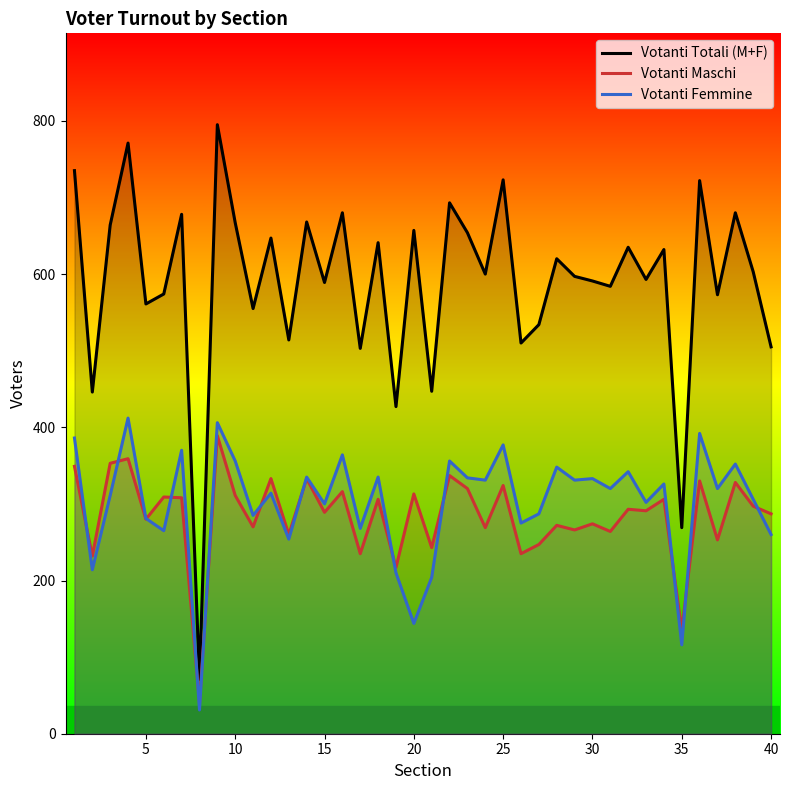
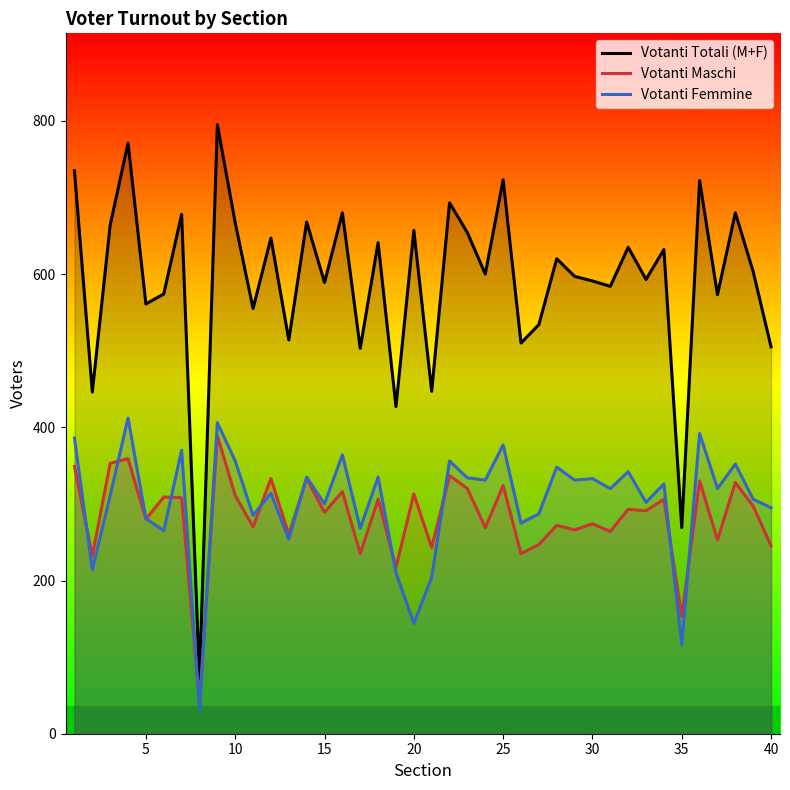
  {
    "Votanti Totali (M+F)": {
      "5": 560,
      "10": 670,
      "15": 590,
      "20": 660,
      "25": 720,
      "30": 590,
      "35": 270,
      "40": 510
    },
    "Votanti Maschi": {
      "10": 310,
      "15": 290,
      "20": 310,
      "25": 320,
      "30": 270,
-     "35": 140,
-     "40": 290
+     "35": 150,
+     "40": 250
    },
    "Votanti Femmine": {
      "10": 360,
      "15": 300,
      "20": 140,
      "25": 380,
      "30": 330,
      "35": 120,
-     "40": 260
+     "40": 300
    }
  }
